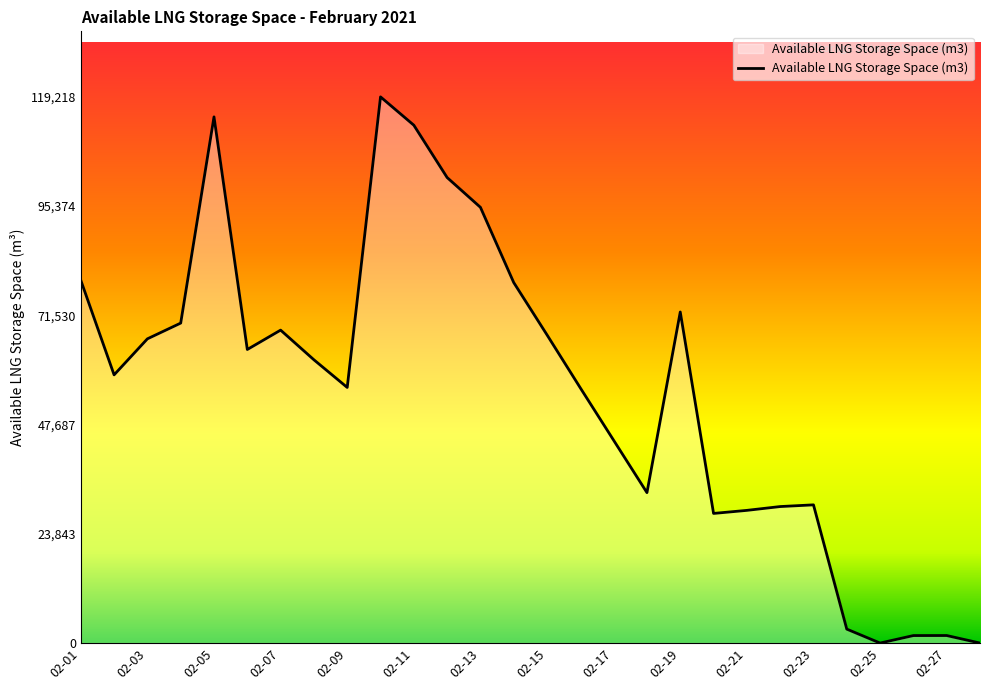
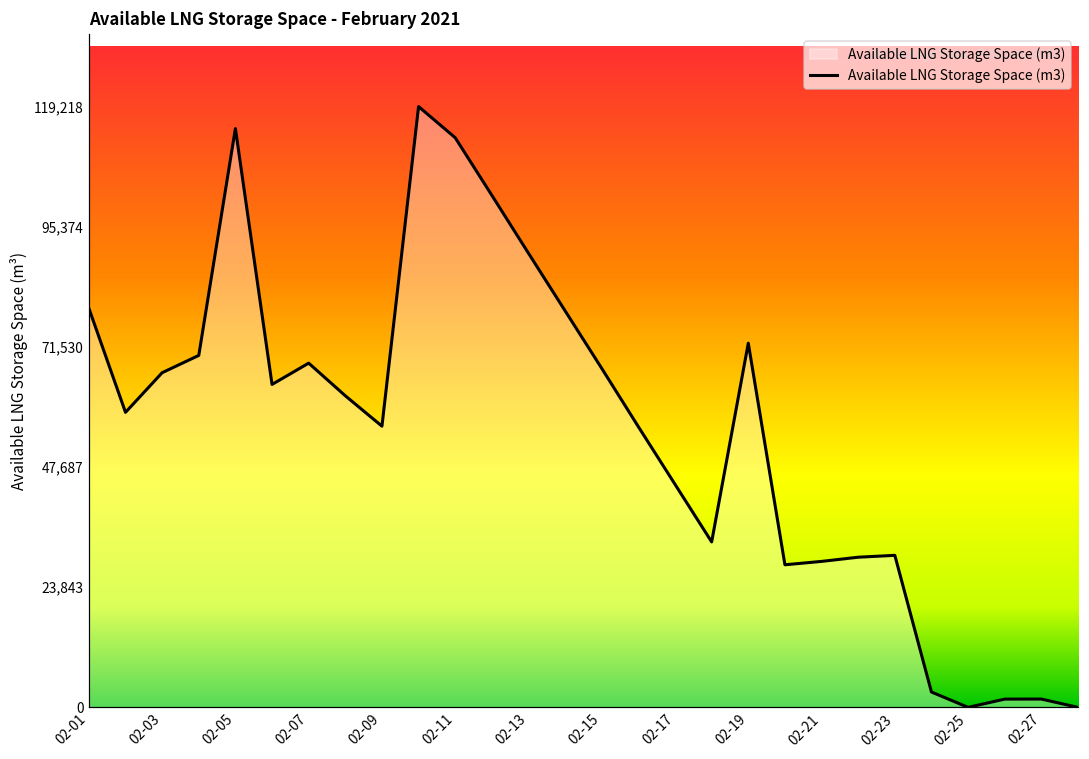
  {
    "02-01": "79,000",
    "02-03": "66,000",
    "02-05": "115,000",
    "02-07": "68,000",
    "02-09": "56,000",
    "02-11": "113,000",
-   "02-13": "95,000",
+   "02-13": "90,000",
    "02-15": "67,000",
    "02-17": "44,000",
    "02-19": "72,000",
    "02-21": "29,000",
    "02-23": "30,000",
    "02-25": "0",
    "02-27": "2,000"
  }
